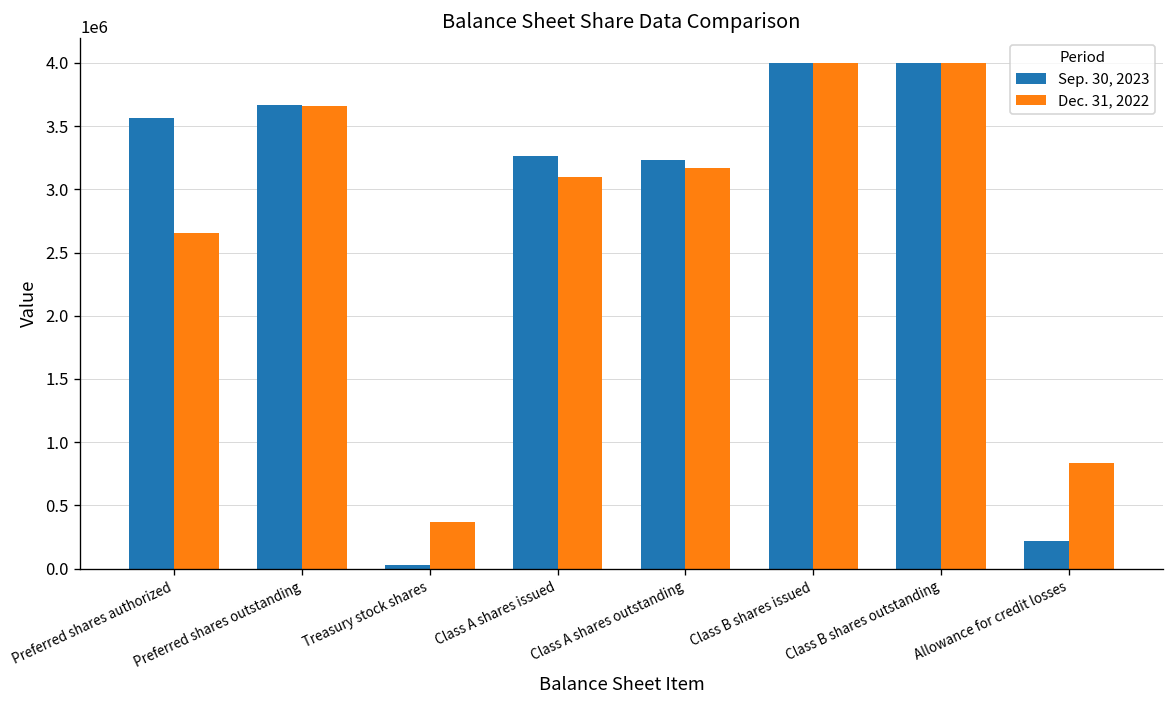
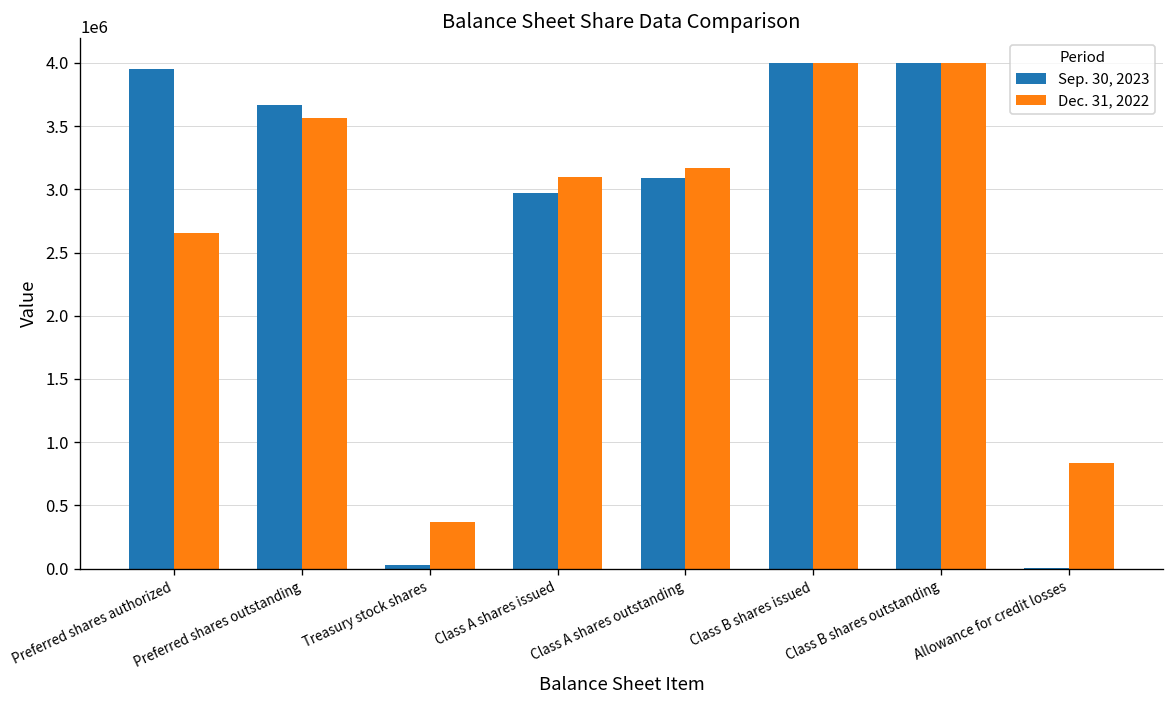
  {
    "Sep. 30, 2023": {
-     "Preferred shares authorized": 3570000,
+     "Preferred shares authorized": 3950000,
      "Preferred shares outstanding": 3670000,
      "Treasury stock shares": 30000,
-     "Class A shares issued": 3260000,
-     "Class A shares outstanding": 3230000,
+     "Class A shares issued": 2970000,
+     "Class A shares outstanding": 3090000,
      "Class B shares issued": 4000000,
      "Class B shares outstanding": 4000000,
-     "Allowance for credit losses": 220000
+     "Allowance for credit losses": 0
    },
    "Dec. 31, 2022": {
      "Preferred shares authorized": 2660000,
-     "Preferred shares outstanding": 3660000,
+     "Preferred shares outstanding": 3570000,
      "Treasury stock shares": 370000,
      "Class A shares issued": 3100000,
      "Class A shares outstanding": 3170000,
      "Class B shares issued": 4000000,
      "Class B shares outstanding": 4000000,
      "Allowance for credit losses": 840000
    }
  }
